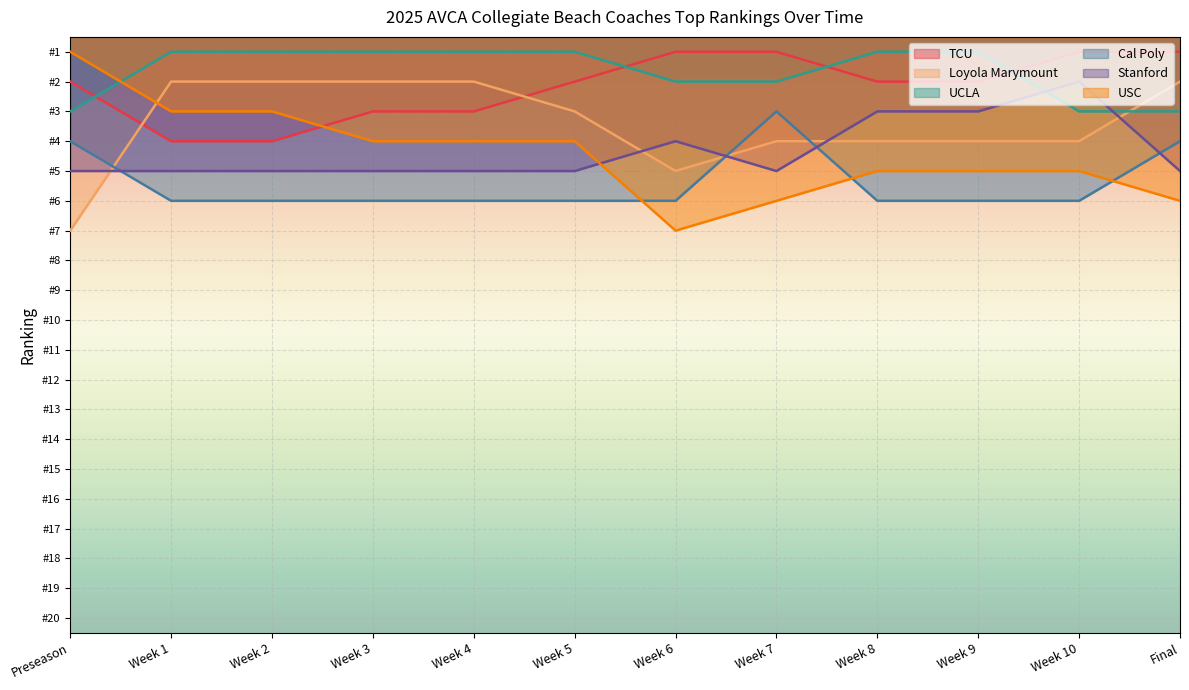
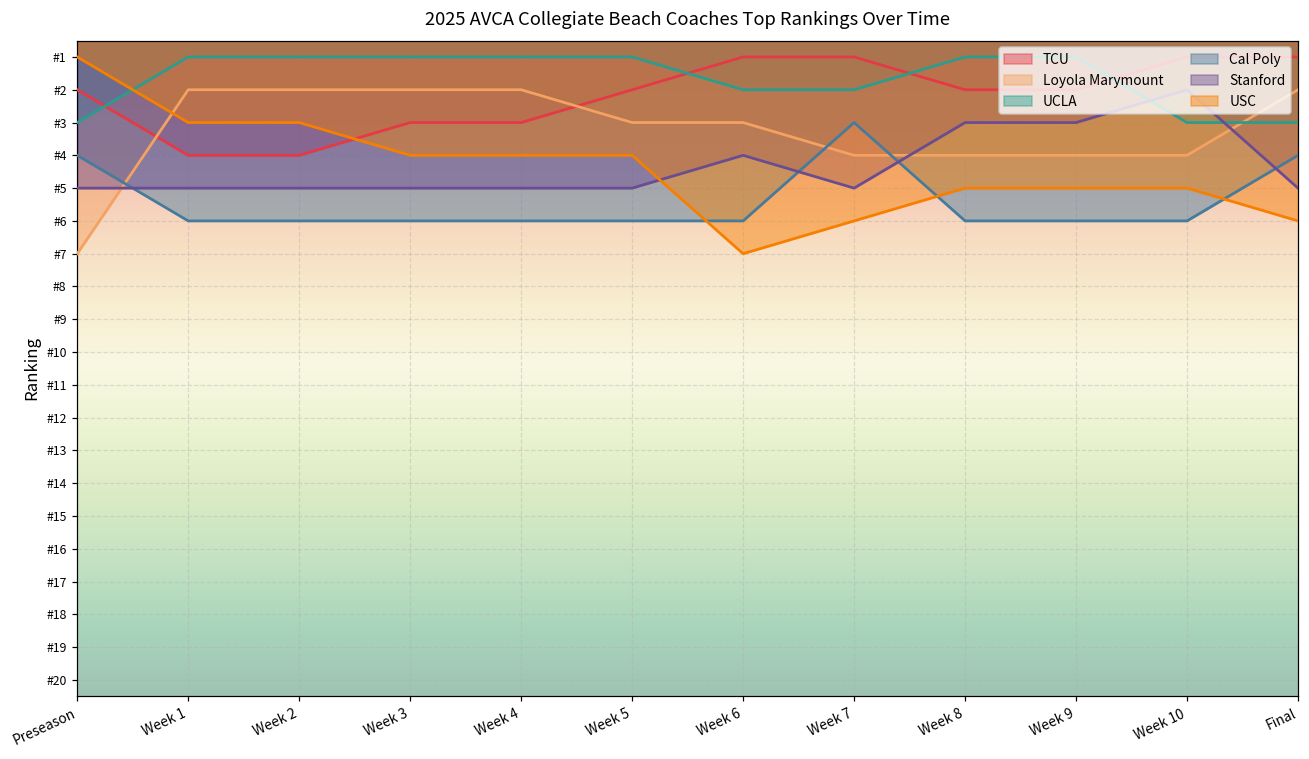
  {
    "TCU": {
      "Preseason": "#2",
      "Week 1": "#4",
      "Week 2": "#4",
      "Week 3": "#3",
      "Week 4": "#3",
      "Week 5": "#2",
      "Week 6": "#1",
      "Week 7": "#1",
      "Week 8": "#2",
      "Final": "#1"
    },
    "Loyola Marymount": {
      "Preseason": "#7",
      "Week 1": "#2",
      "Week 2": "#2",
      "Week 3": "#2",
      "Week 4": "#2",
      "Week 5": "#3",
-     "Week 6": "#5",
+     "Week 6": "#3",
      "Week 7": "#4",
      "Week 8": "#4",
      "Week 9": "#4",
      "Week 10": "#4",
      "Final": "#2"
    },
    "USC": {
      "Preseason": "#1",
      "Week 1": "#3",
      "Week 2": "#3",
      "Week 3": "#4",
      "Week 4": "#4",
      "Week 5": "#4",
      "Week 6": "#7",
      "Week 7": "#6",
      "Week 8": "#5",
      "Week 9": "#5",
      "Week 10": "#5",
      "Final": "#6"
    }
  }
